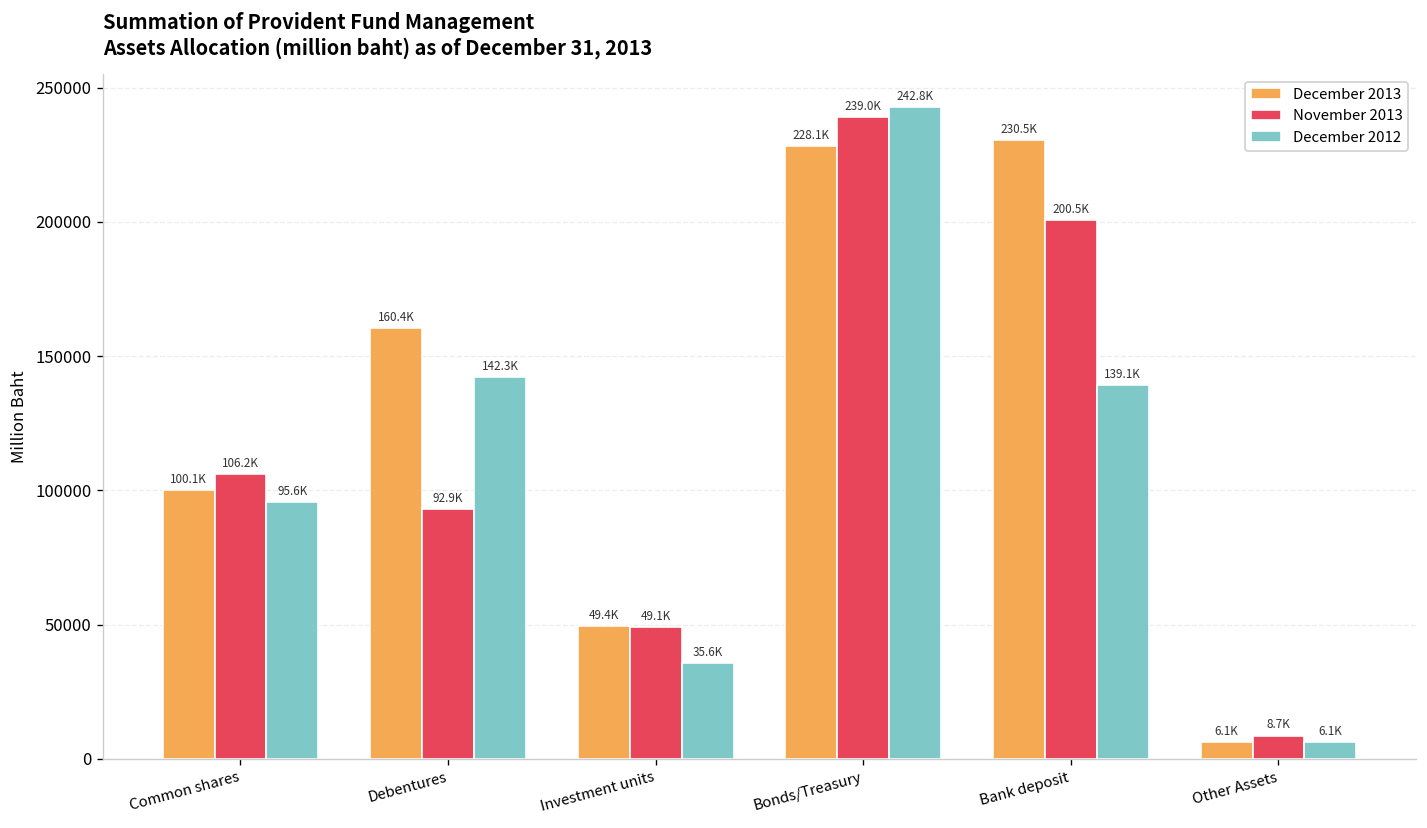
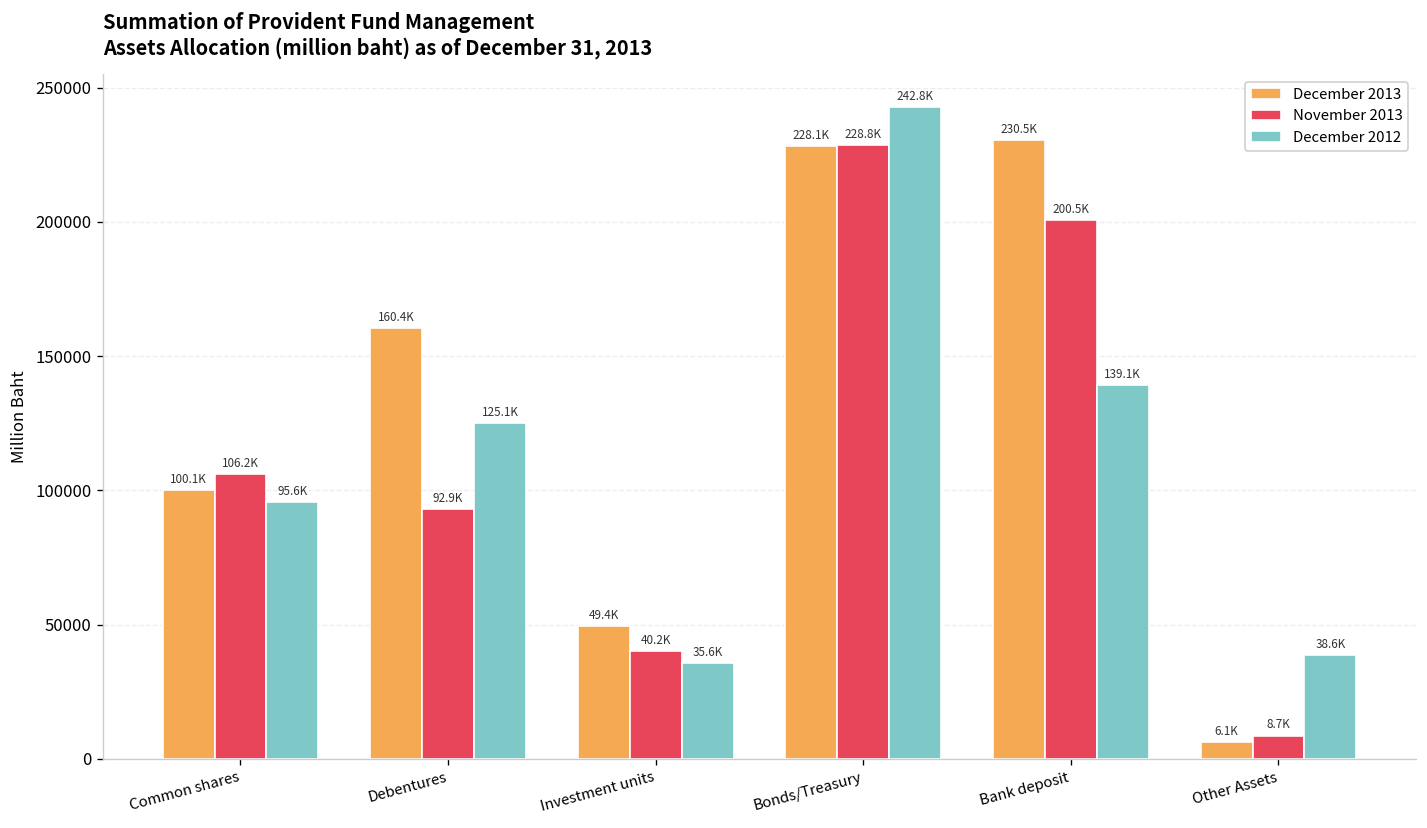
  {
    "December 2013": {
      "Common shares": "100.1K",
      "Debentures": "160.4K",
      "Investment units": "49.4K",
      "Bonds/Treasury": "228.1K",
      "Bank deposit": "230.5K",
      "Other Assets": "6.1K"
    },
    "November 2013": {
      "Common shares": "106.2K",
      "Debentures": "92.9K",
-     "Investment units": "49.1K",
-     "Bonds/Treasury": "239.0K",
+     "Investment units": "40.2K",
+     "Bonds/Treasury": "228.8K",
      "Bank deposit": "200.5K",
      "Other Assets": "8.7K"
    },
    "December 2012": {
      "Common shares": "95.6K",
-     "Debentures": "142.3K",
+     "Debentures": "125.1K",
      "Investment units": "35.6K",
      "Bonds/Treasury": "242.8K",
      "Bank deposit": "139.1K",
-     "Other Assets": "6.1K"
+     "Other Assets": "38.6K"
    }
  }
